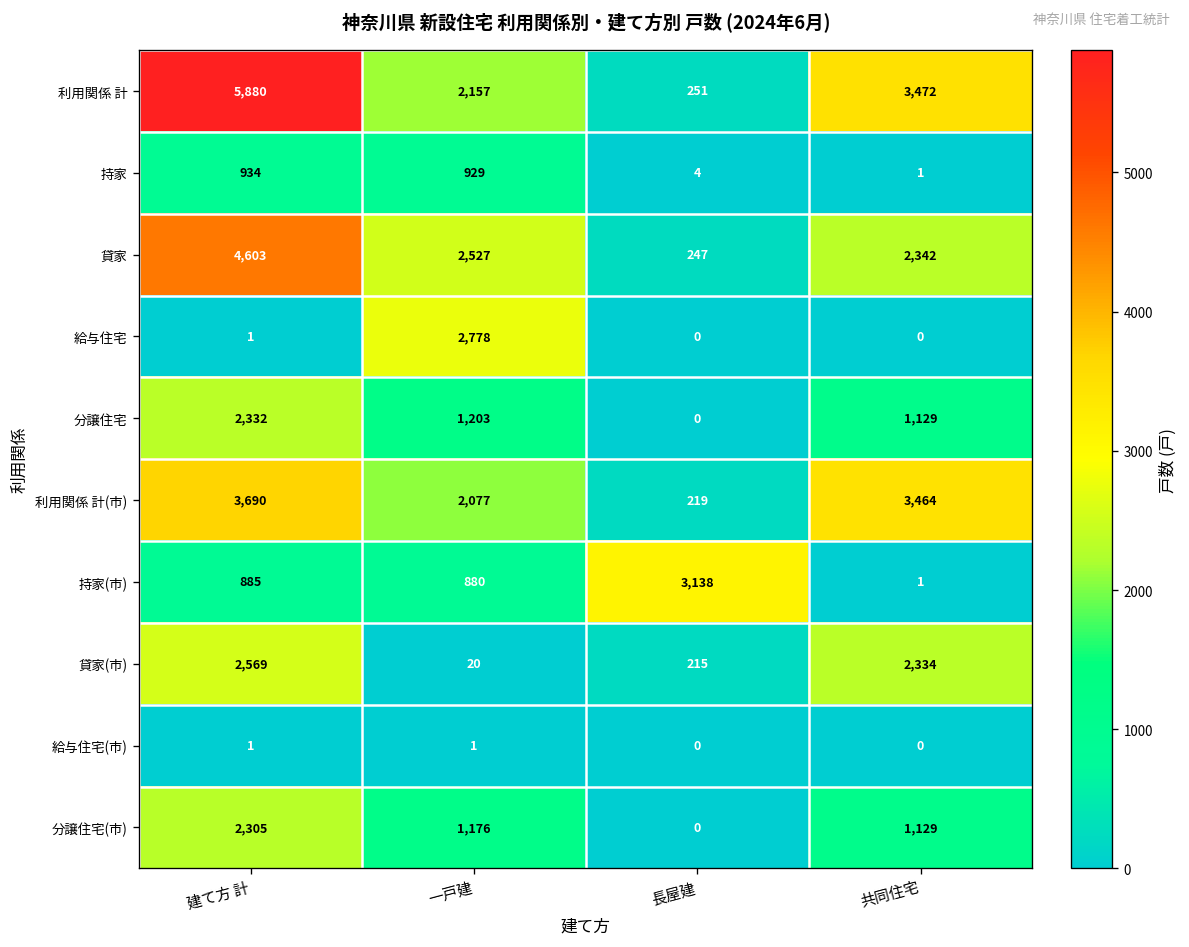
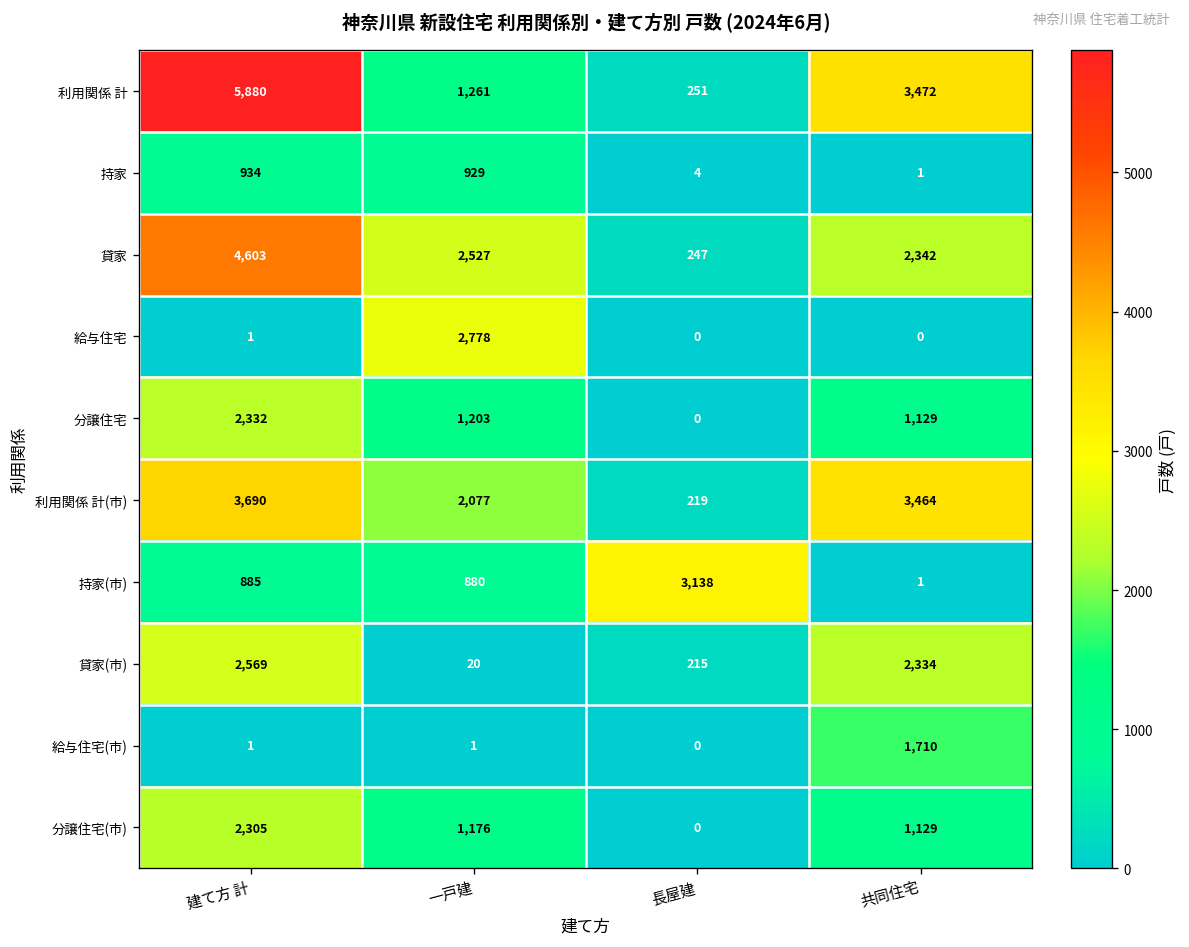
  {
    "利用関係 計": {
      "建て方 計": "5,880",
-     "一戸建": "2,157",
+     "一戸建": "1,261",
      "長屋建": "251",
      "共同住宅": "3,472"
    },
    "持家": {
      "建て方 計": "934",
      "一戸建": "929",
      "長屋建": "4",
      "共同住宅": "1"
    },
    "貸家": {
      "建て方 計": "4,603",
      "一戸建": "2,527",
      "長屋建": "247",
      "共同住宅": "2,342"
    },
    "給与住宅": {
      "建て方 計": "1",
      "一戸建": "2,778",
      "長屋建": "0",
      "共同住宅": "0"
    },
    "分譲住宅": {
      "建て方 計": "2,332",
      "一戸建": "1,203",
      "長屋建": "0",
      "共同住宅": "1,129"
    },
    "利用関係 計(市)": {
      "建て方 計": "3,690",
      "一戸建": "2,077",
      "長屋建": "219",
      "共同住宅": "3,464"
    },
    "持家(市)": {
      "建て方 計": "885",
      "一戸建": "880",
      "長屋建": "3,138",
      "共同住宅": "1"
    },
    "貸家(市)": {
      "建て方 計": "2,569",
      "一戸建": "20",
      "長屋建": "215",
      "共同住宅": "2,334"
    },
    "給与住宅(市)": {
      "建て方 計": "1",
      "一戸建": "1",
      "長屋建": "0",
-     "共同住宅": "0"
+     "共同住宅": "1,710"
    },
    "分譲住宅(市)": {
      "建て方 計": "2,305",
      "一戸建": "1,176",
      "長屋建": "0",
      "共同住宅": "1,129"
    }
  }
